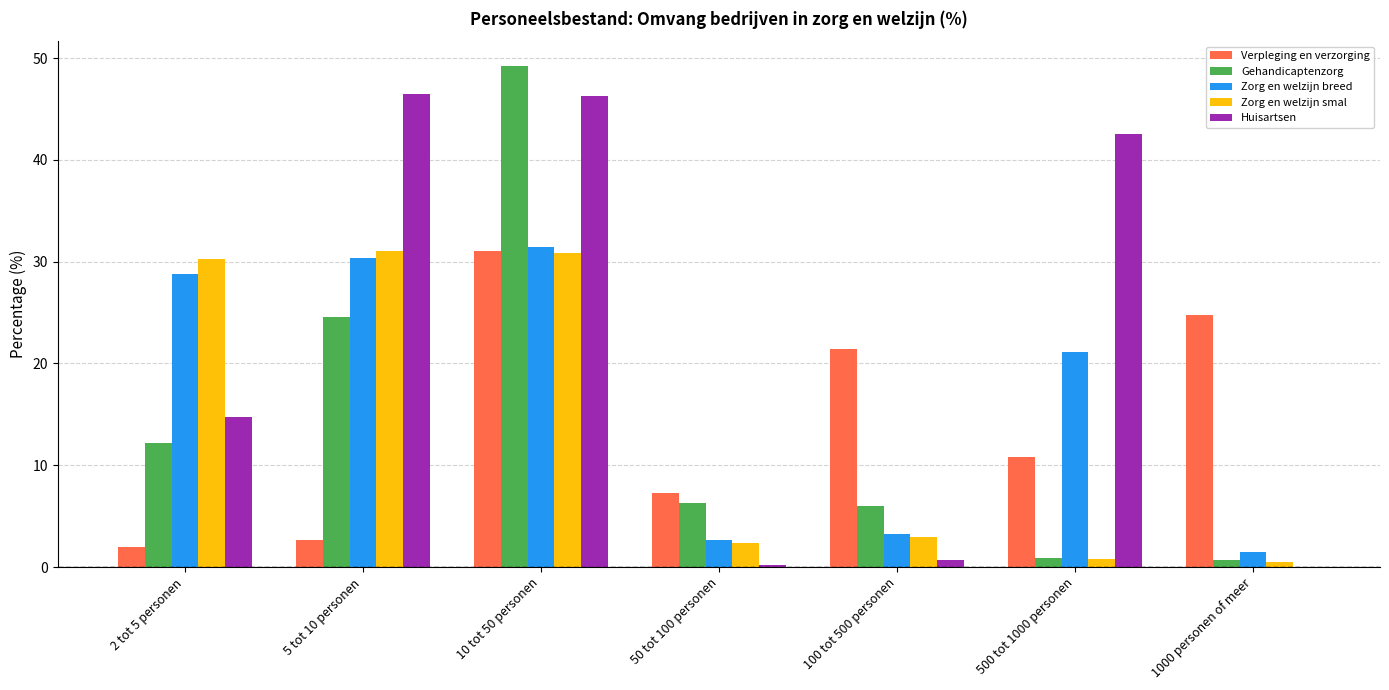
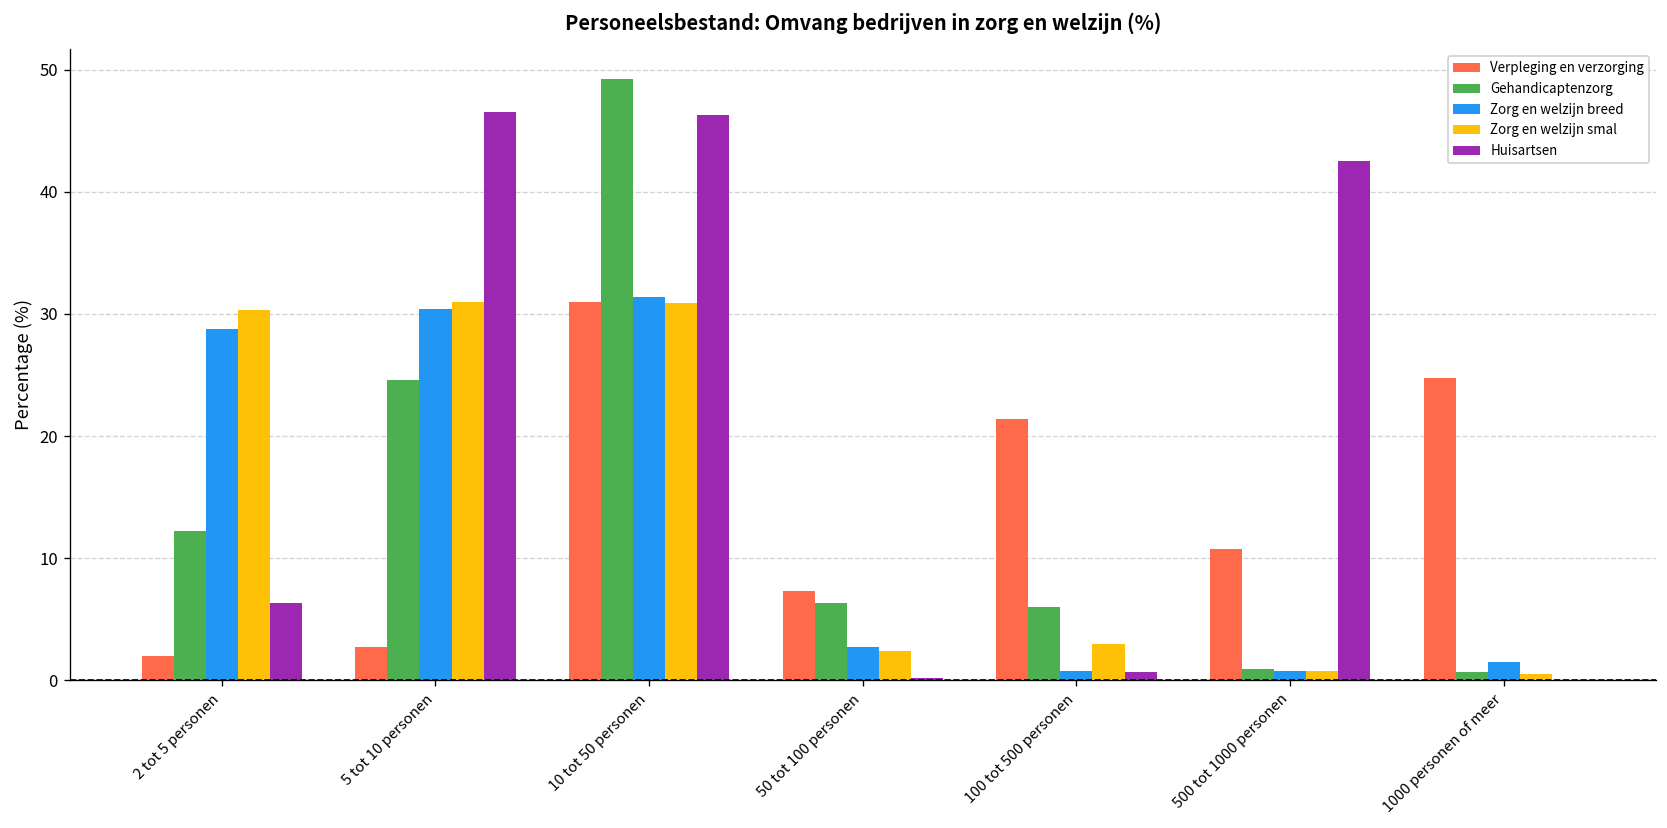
  {
    "Verpleging en verzorging": {
      "2 tot 5 personen": 2.0,
      "5 tot 10 personen": 2.7,
      "10 tot 50 personen": 31.0,
      "50 tot 100 personen": 7.3,
      "100 tot 500 personen": 21.4,
      "500 tot 1000 personen": 10.8,
      "1000 personen of meer": 24.8
    },
    "Gehandicaptenzorg": {
      "2 tot 5 personen": 12.2,
      "5 tot 10 personen": 24.6,
      "10 tot 50 personen": 49.2,
      "50 tot 100 personen": 6.3,
      "100 tot 500 personen": 6.0,
      "500 tot 1000 personen": 0.9,
      "1000 personen of meer": 0.7
    },
    "Zorg en welzijn breed": {
      "2 tot 5 personen": 28.8,
      "5 tot 10 personen": 30.4,
      "10 tot 50 personen": 31.4,
      "50 tot 100 personen": 2.7,
-     "100 tot 500 personen": 3.2,
-     "500 tot 1000 personen": 21.1,
+     "100 tot 500 personen": 0.8,
+     "500 tot 1000 personen": 0.8,
      "1000 personen of meer": 1.5
    },
    "Zorg en welzijn smal": {
      "2 tot 5 personen": 30.3,
      "5 tot 10 personen": 31.0,
      "10 tot 50 personen": 30.9,
      "50 tot 100 personen": 2.4,
      "100 tot 500 personen": 3.0,
      "500 tot 1000 personen": 0.8,
      "1000 personen of meer": 0.5
    },
    "Huisartsen": {
-     "2 tot 5 personen": 14.7,
+     "2 tot 5 personen": 6.3,
      "5 tot 10 personen": 46.5,
      "10 tot 50 personen": 46.3,
      "100 tot 500 personen": 0.7,
      "500 tot 1000 personen": 42.5,
      "1000 personen of meer": 0.0
    }
  }
